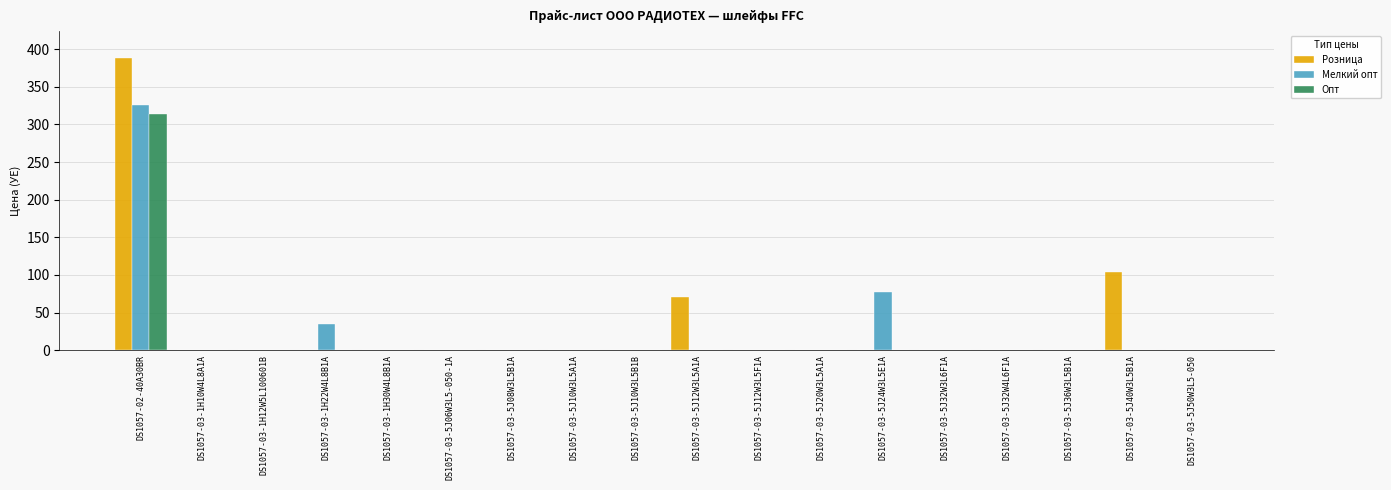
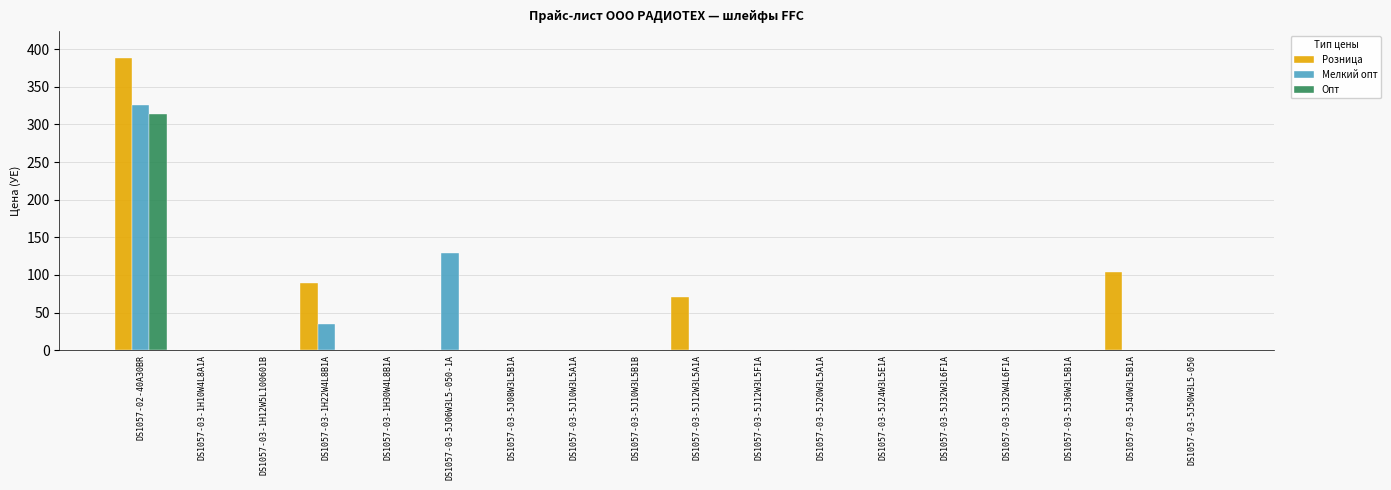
  {
    "Розница": {
      "DS1057-02-40A30BR": 390,
-     "DS1057-03-1H22W4L8B1A": 0,
+     "DS1057-03-1H22W4L8B1A": 90,
      "DS1057-03-5J12W3L5A1A": 70,
      "DS1057-03-5J40W3L5B1A": 100
    },
    "Мелкий опт": {
      "DS1057-02-40A30BR": 330,
      "DS1057-03-1H22W4L8B1A": 30,
-     "DS1057-03-5J06W3L5-050-1A": 0,
-     "DS1057-03-5J24W3L5E1A": 80
+     "DS1057-03-5J06W3L5-050-1A": 130,
+     "DS1057-03-5J24W3L5E1A": 0
    },
    "Опт": {
      "DS1057-02-40A30BR": 310
    }
  }
